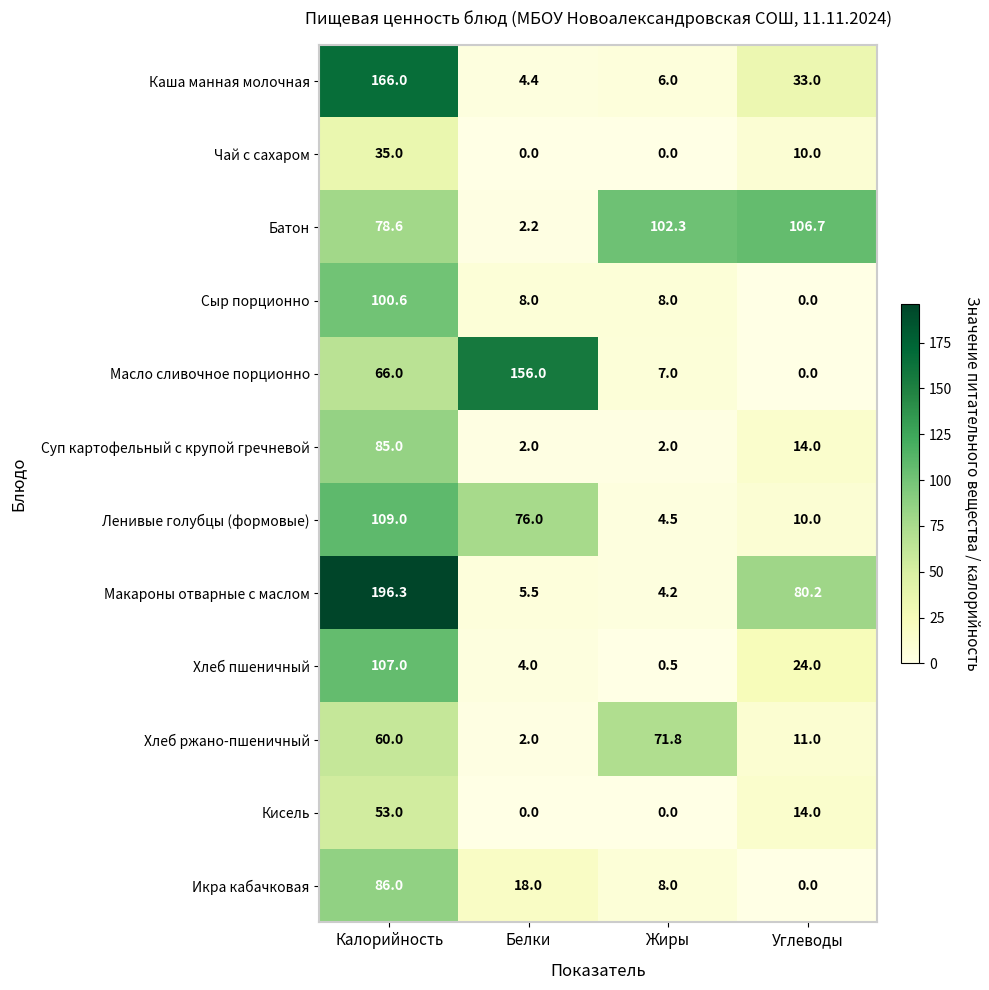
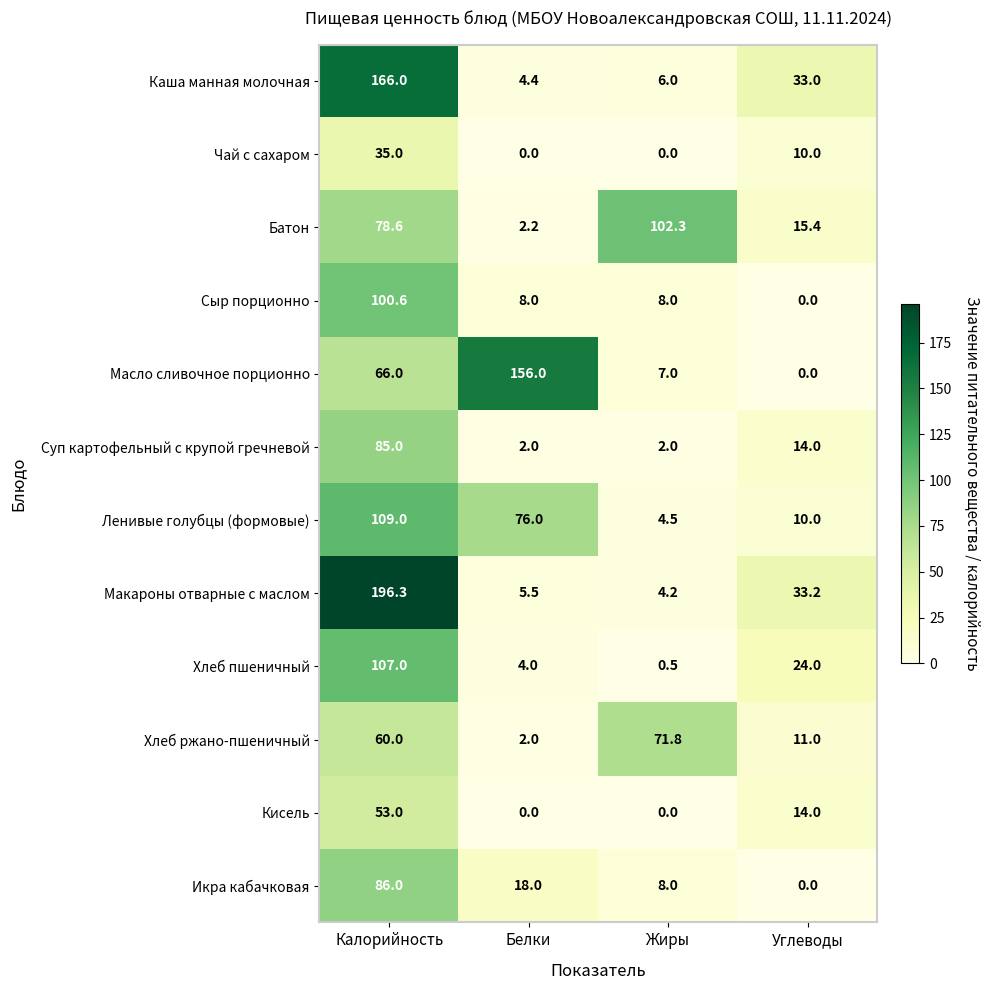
  {
    "Каша манная молочная": {
      "Калорийность": 166.0,
      "Белки": 4.4,
      "Жиры": 6.0,
      "Углеводы": 33.0
    },
    "Чай с сахаром": {
      "Калорийность": 35.0,
      "Белки": 0.0,
      "Жиры": 0.0,
      "Углеводы": 10.0
    },
    "Батон": {
      "Калорийность": 78.6,
      "Белки": 2.2,
      "Жиры": 102.3,
-     "Углеводы": 106.7
+     "Углеводы": 15.4
    },
    "Сыр порционно": {
      "Калорийность": 100.6,
      "Белки": 8.0,
      "Жиры": 8.0,
      "Углеводы": 0.0
    },
    "Масло сливочное порционно": {
      "Калорийность": 66.0,
      "Белки": 156.0,
      "Жиры": 7.0,
      "Углеводы": 0.0
    },
    "Суп картофельный с крупой гречневой": {
      "Калорийность": 85.0,
      "Белки": 2.0,
      "Жиры": 2.0,
      "Углеводы": 14.0
    },
    "Ленивые голубцы (формовые)": {
      "Калорийность": 109.0,
      "Белки": 76.0,
      "Жиры": 4.5,
      "Углеводы": 10.0
    },
    "Макароны отварные с маслом": {
      "Калорийность": 196.3,
      "Белки": 5.5,
      "Жиры": 4.2,
-     "Углеводы": 80.2
+     "Углеводы": 33.2
    },
    "Хлеб пшеничный": {
      "Калорийность": 107.0,
      "Белки": 4.0,
      "Жиры": 0.5,
      "Углеводы": 24.0
    },
    "Хлеб ржано-пшеничный": {
      "Калорийность": 60.0,
      "Белки": 2.0,
      "Жиры": 71.8,
      "Углеводы": 11.0
    },
    "Кисель": {
      "Калорийность": 53.0,
      "Белки": 0.0,
      "Жиры": 0.0,
      "Углеводы": 14.0
    },
    "Икра кабачковая": {
      "Калорийность": 86.0,
      "Белки": 18.0,
      "Жиры": 8.0,
      "Углеводы": 0.0
    }
  }
